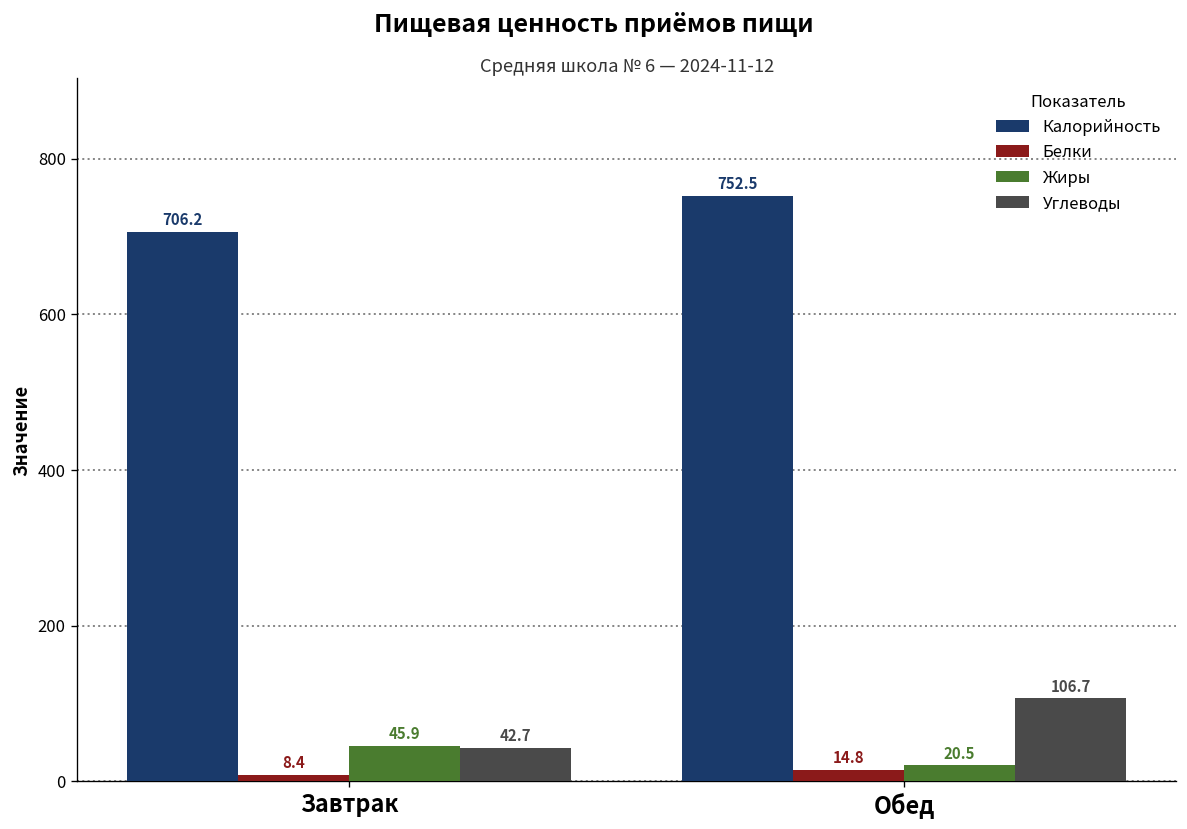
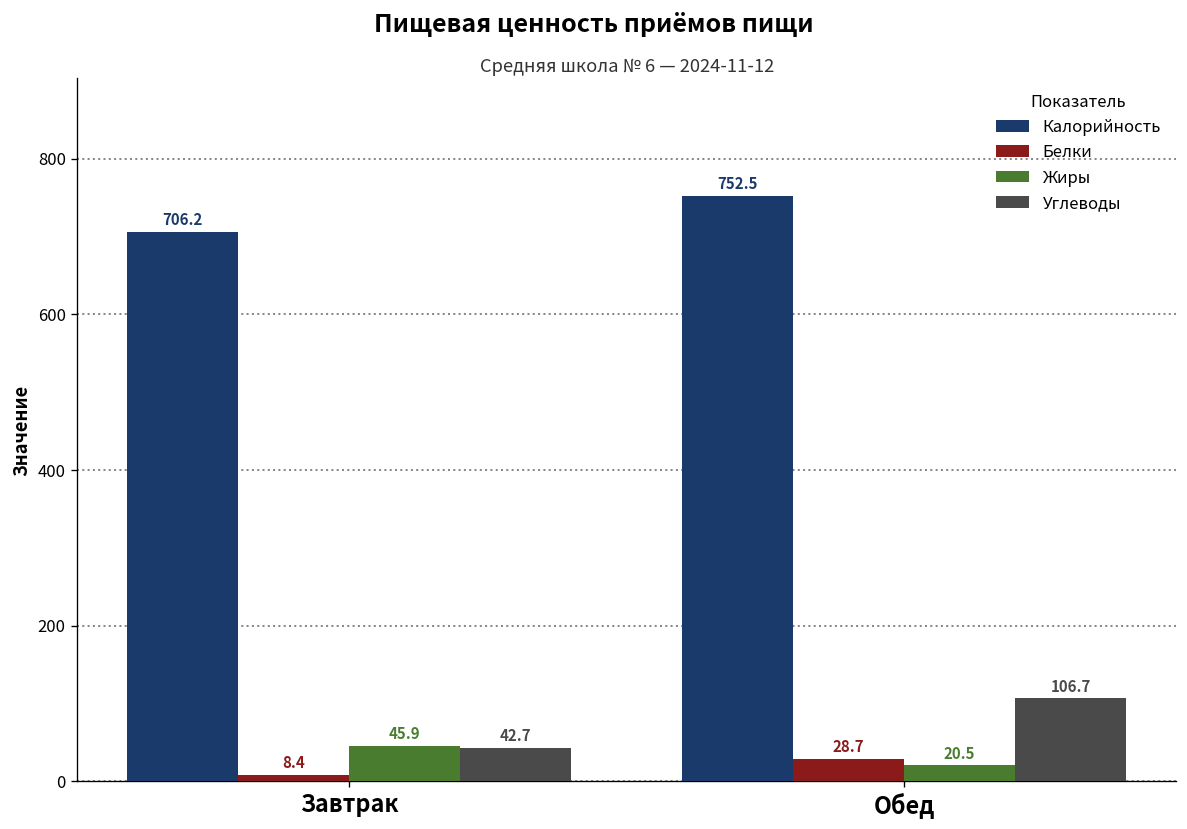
  {
    "Калорийность": {
      "Завтрак": 706.2,
      "Обед": 752.5
    },
    "Белки": {
      "Завтрак": 8.4,
-     "Обед": 14.8
+     "Обед": 28.7
    }
  }
